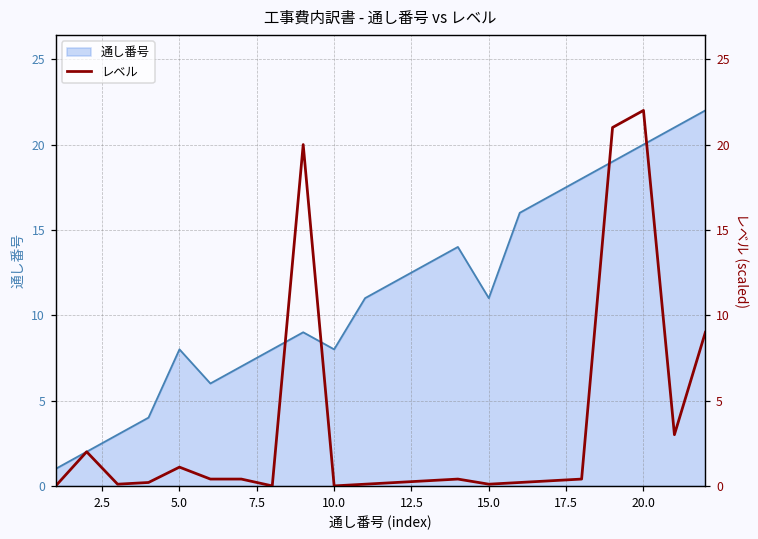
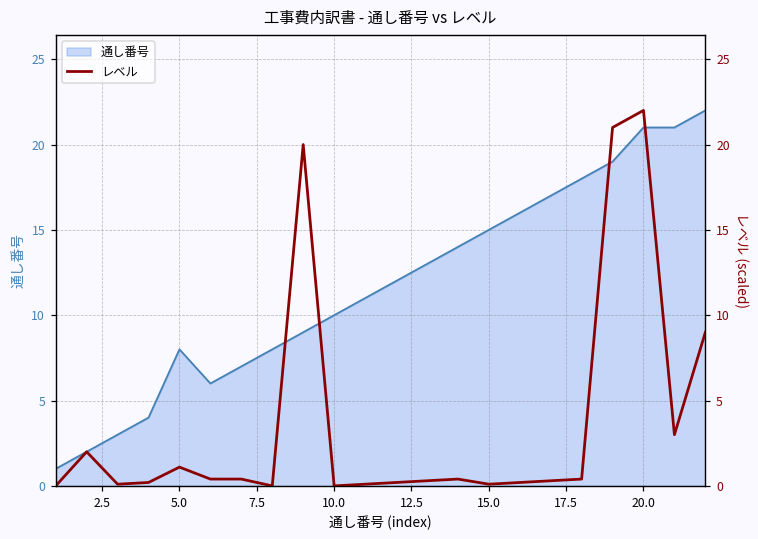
  {
    "通し番号": {
      "5.0": 8,
-     "10.0": 8,
-     "15.0": 11,
-     "20.0": 20
+     "10.0": 10,
+     "15.0": 15,
+     "20.0": 21
    },
    "レベル": {
      "5.0": 1.1,
      "10.0": 0.0,
      "15.0": 0.1,
      "20.0": 22.0
    }
  }
